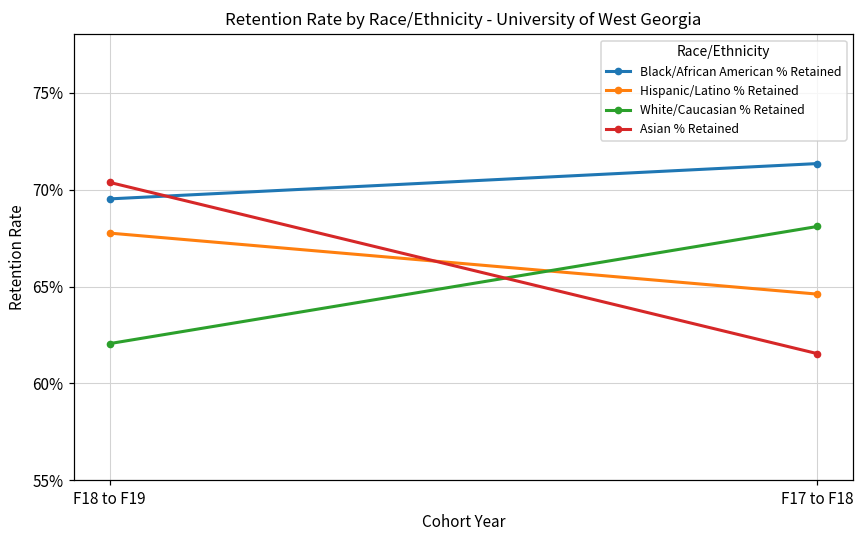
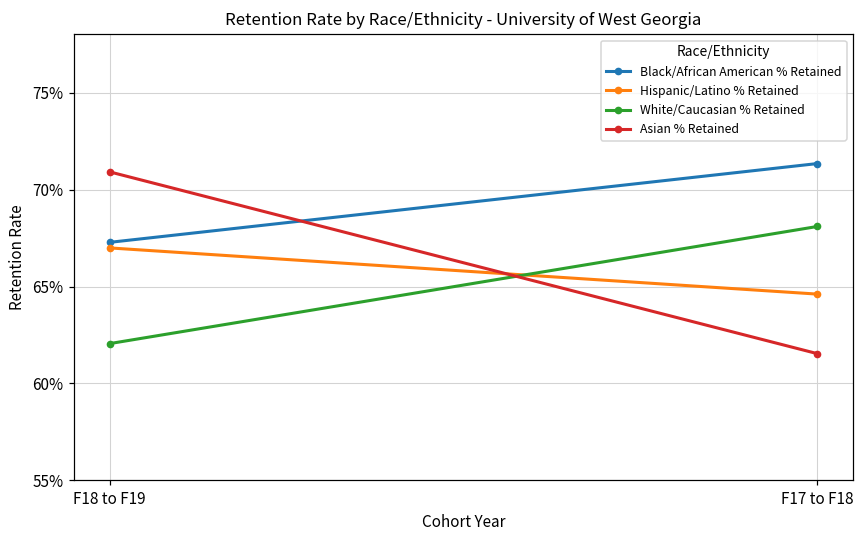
  {
    "Black/African American % Retained": {
-     "F18 to F19": "69.5%",
+     "F18 to F19": "67.3%",
      "F17 to F18": "71.3%"
    },
    "Hispanic/Latino % Retained": {
-     "F18 to F19": "67.8%",
+     "F18 to F19": "67.0%",
      "F17 to F18": "64.6%"
    },
    "White/Caucasian % Retained": {
      "F18 to F19": "62.1%",
      "F17 to F18": "68.1%"
    },
    "Asian % Retained": {
-     "F18 to F19": "70.4%",
+     "F18 to F19": "70.9%",
      "F17 to F18": "61.5%"
    }
  }
